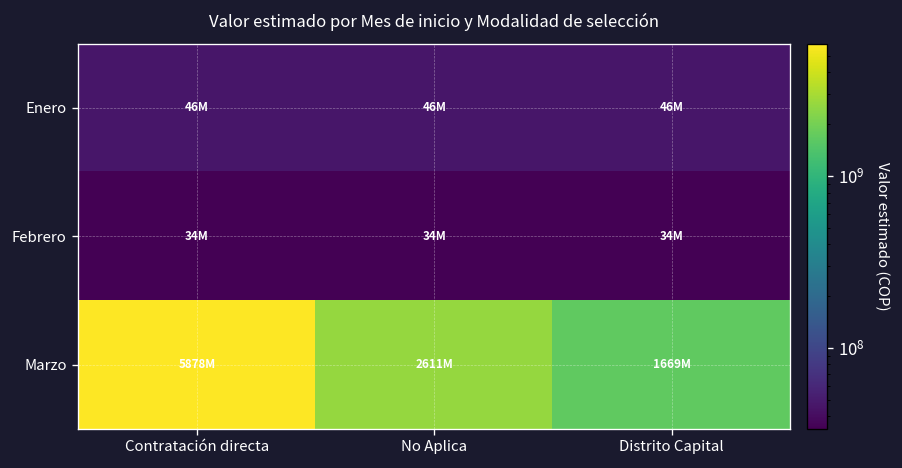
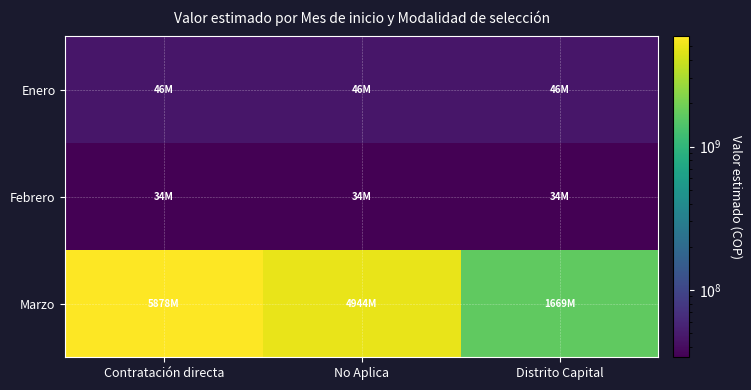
  {
    "Enero": {
      "Contratación directa": "46M",
      "No Aplica": "46M",
      "Distrito Capital": "46M"
    },
    "Febrero": {
      "Contratación directa": "34M",
      "No Aplica": "34M",
      "Distrito Capital": "34M"
    },
    "Marzo": {
      "Contratación directa": "5878M",
-     "No Aplica": "2611M",
+     "No Aplica": "4944M",
      "Distrito Capital": "1669M"
    }
  }
